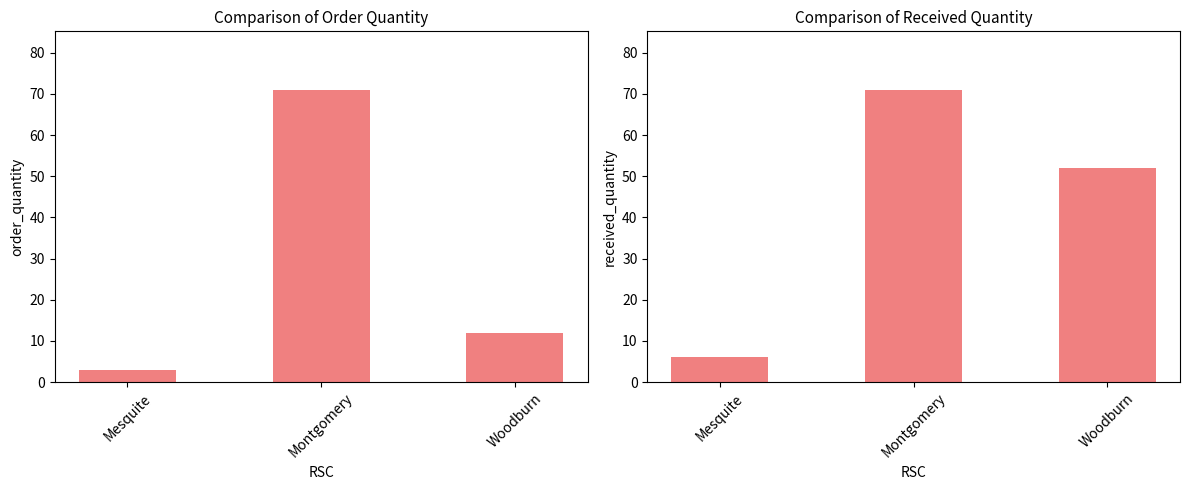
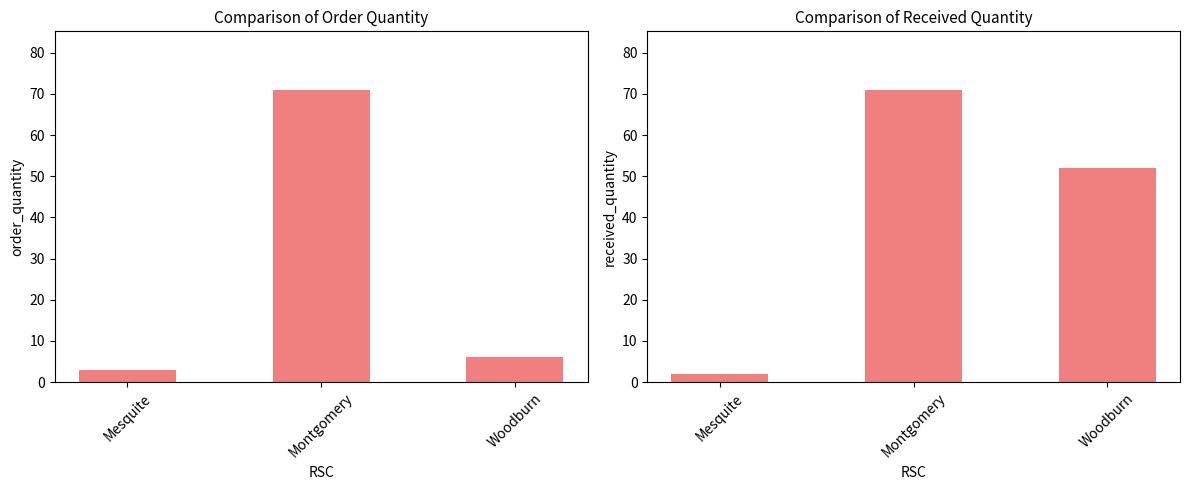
  {
    "Comparison of Order Quantity": {
      "Mesquite": 3,
      "Montgomery": 71,
-     "Woodburn": 12
+     "Woodburn": 6
    },
    "Comparison of Received Quantity": {
-     "Mesquite": 6,
+     "Mesquite": 2,
      "Montgomery": 71,
      "Woodburn": 52
    }
  }
